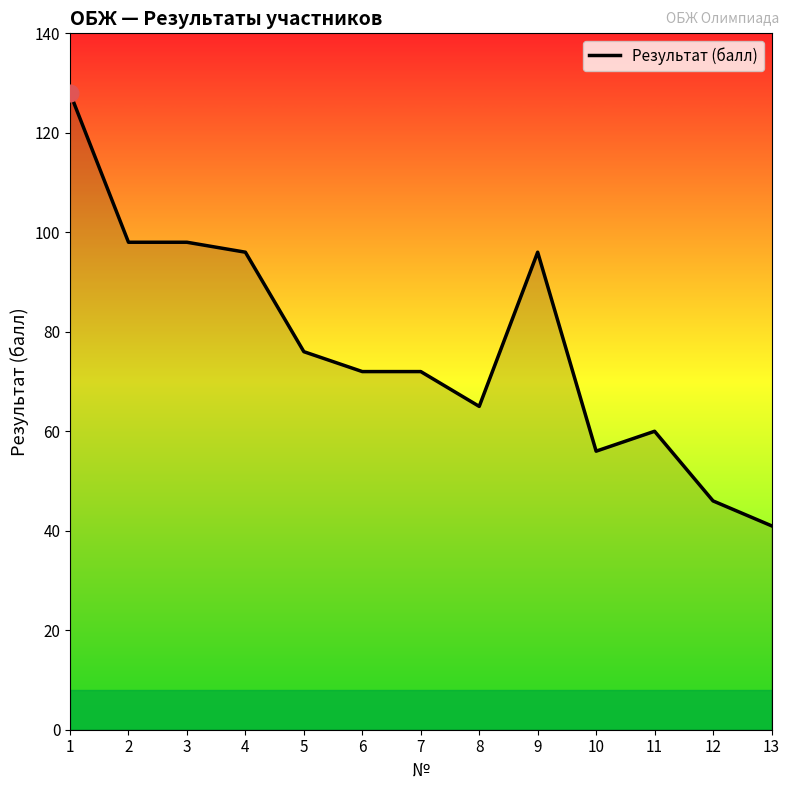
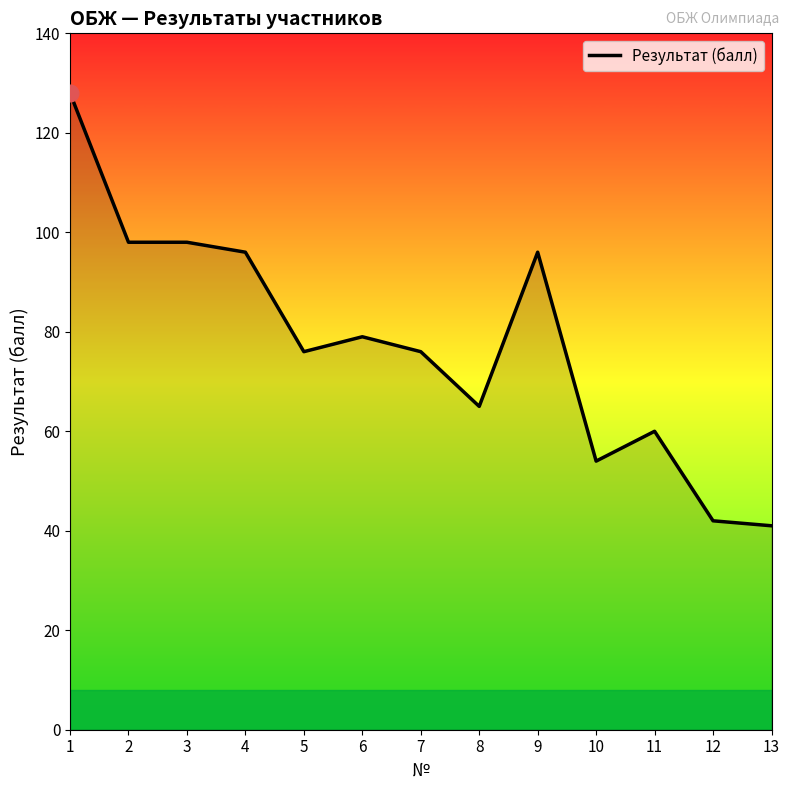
  {
    "Результат (балл)": {
      "2": 98,
      "3": 98,
      "4": 96,
      "5": 76,
-     "6": 72,
-     "7": 72,
+     "6": 79,
+     "7": 76,
      "8": 65,
      "9": 96,
-     "10": 56,
+     "10": 54,
      "11": 60,
-     "12": 46,
+     "12": 42,
      "13": 41
    }
  }
